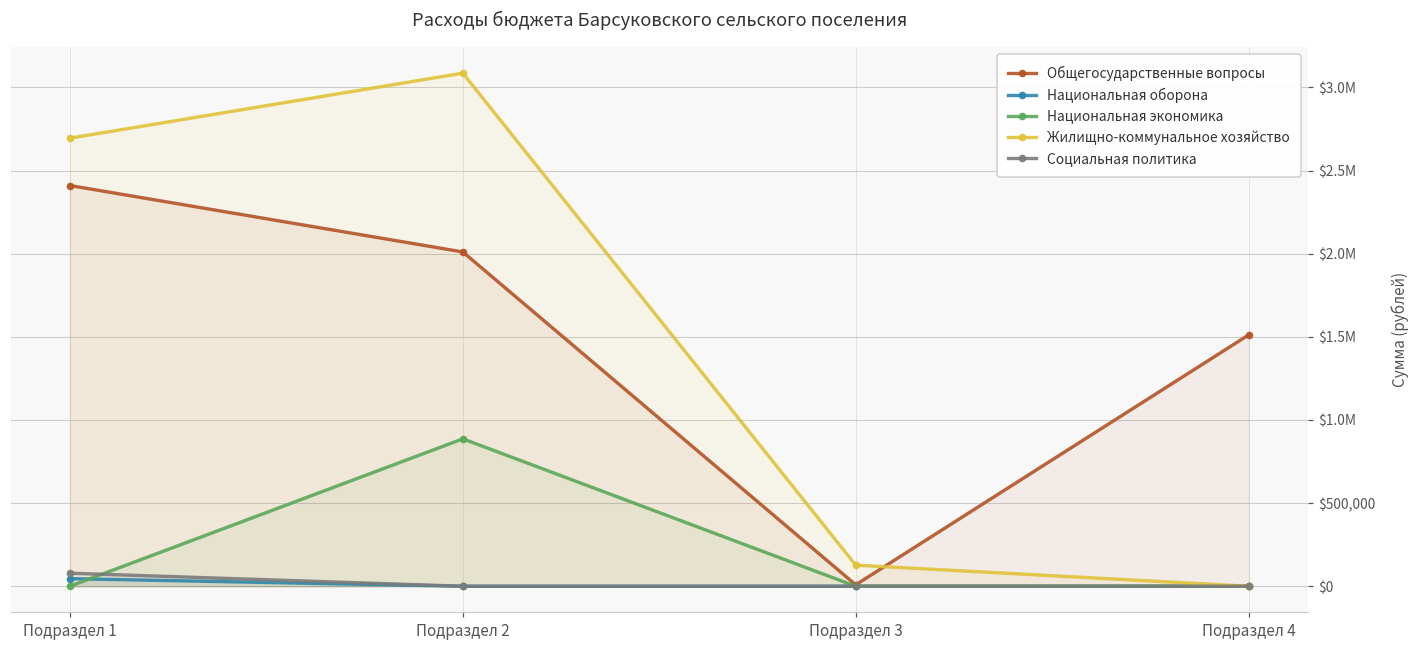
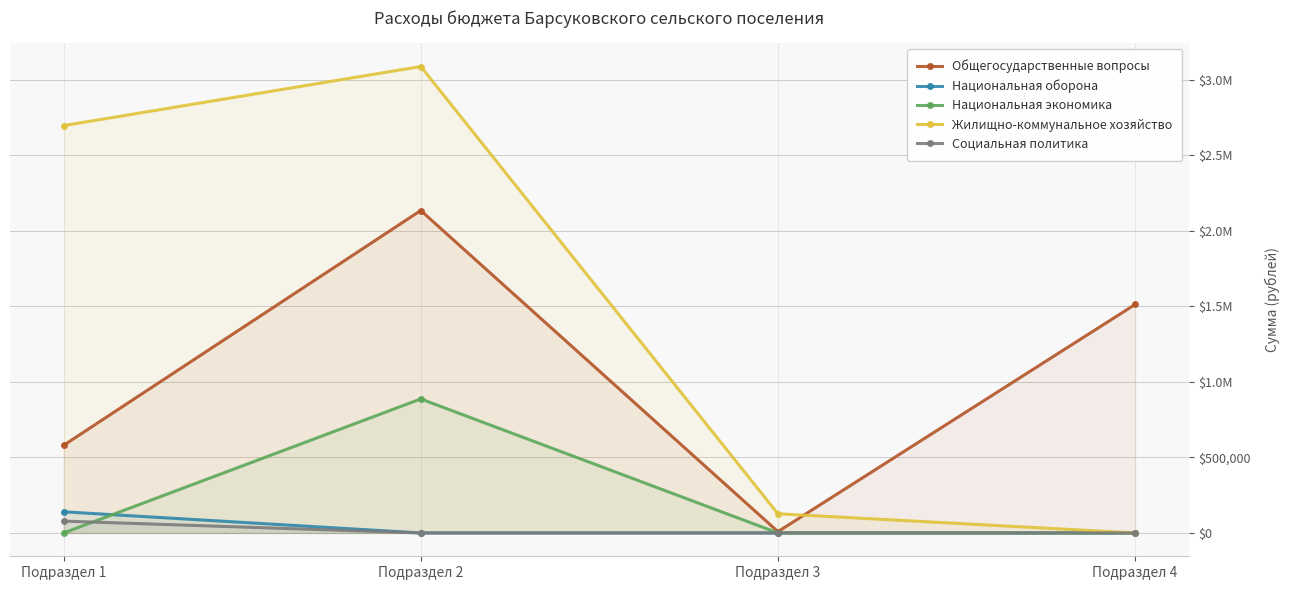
  {
    "Общегосударственные вопросы": {
-     "Подраздел 1": "$2,410,000",
-     "Подраздел 2": "$2,010,000",
+     "Подраздел 1": "$580,000",
+     "Подраздел 2": "$2,130,000",
      "Подраздел 4": "$1,510,000"
    },
    "Национальная оборона": {
-     "Подраздел 1": "$50,000"
+     "Подраздел 1": "$140,000"
    },
    "Национальная экономика": {
      "Подраздел 1": "$0",
      "Подраздел 2": "$890,000"
    },
    "Жилищно-коммунальное хозяйство": {
      "Подраздел 1": "$2,700,000",
      "Подраздел 2": "$3,090,000",
      "Подраздел 3": "$130,000"
    },
    "Социальная политика": {
      "Подраздел 1": "$80,000"
    }
  }
